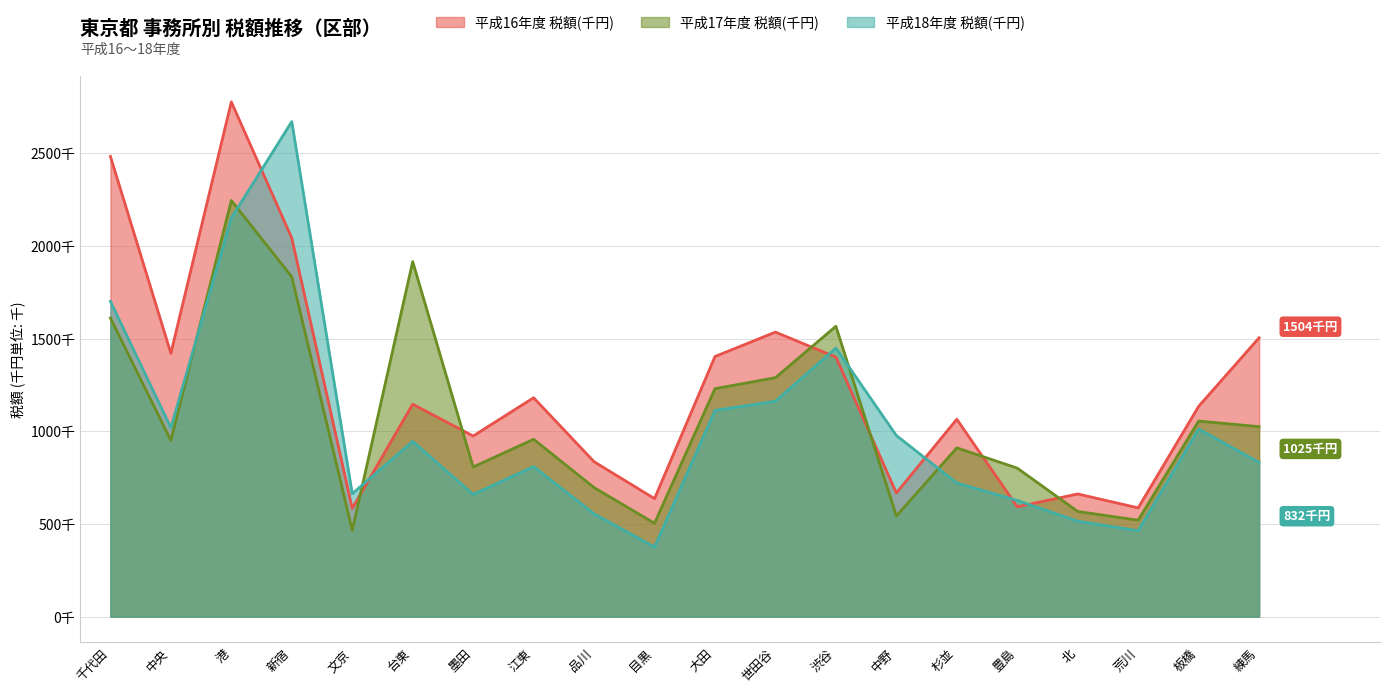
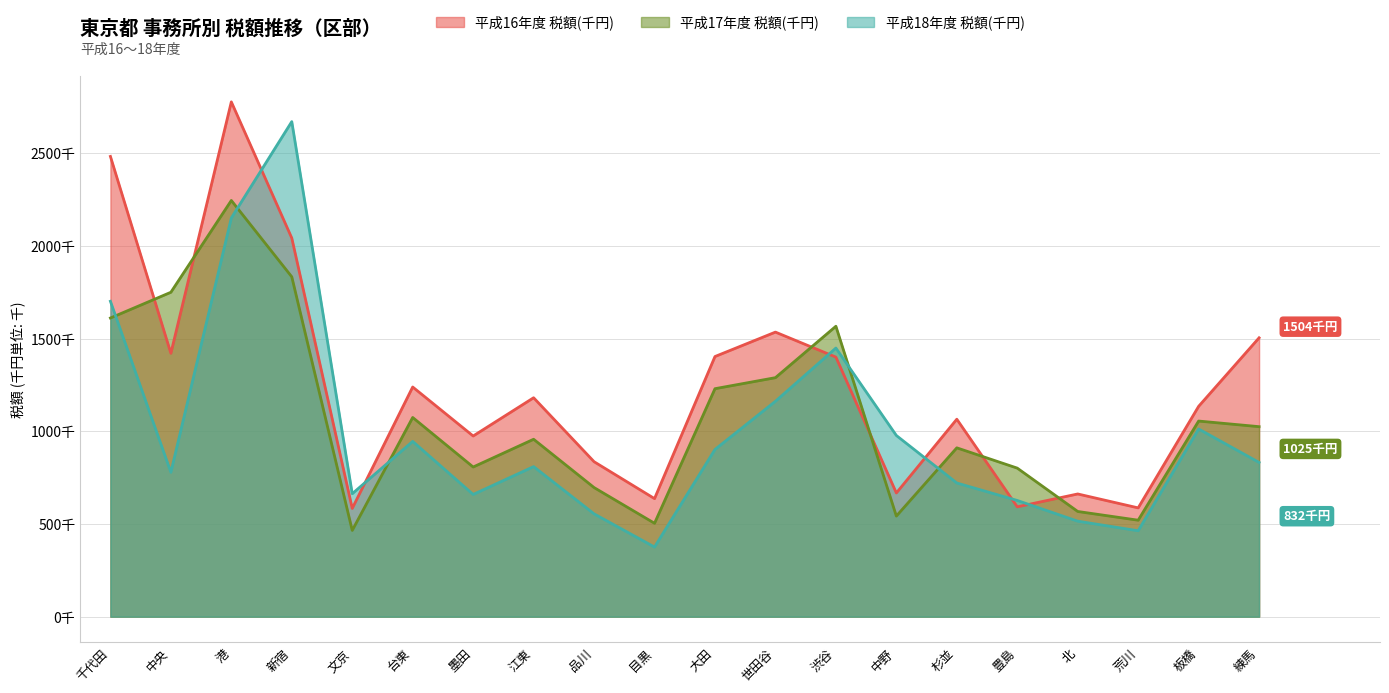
  {
    "平成16年度 税額(千円)": {
      "千代田": "2480千",
      "中央": "1420千",
      "港": "2780千",
      "新宿": "2040千",
      "文京": "580千",
-     "台東": "1150千",
+     "台東": "1240千",
      "墨田": "970千",
      "江東": "1180千",
      "品川": "840千",
      "目黒": "640千",
      "大田": "1400千",
      "世田谷": "1540千",
      "渋谷": "1400千",
      "中野": "670千",
      "杉並": "1070千",
      "豊島": "590千",
      "北": "660千",
      "荒川": "590千",
      "板橋": "1130千"
    },
    "平成17年度 税額(千円)": {
      "千代田": "1610千",
-     "中央": "950千",
+     "中央": "1750千",
      "港": "2250千",
      "新宿": "1830千",
      "文京": "470千",
-     "台東": "1920千",
+     "台東": "1070千",
      "墨田": "810千",
      "江東": "960千",
      "品川": "700千",
      "目黒": "500千",
      "大田": "1230千",
      "世田谷": "1290千",
      "渋谷": "1570千",
      "中野": "540千",
      "杉並": "910千",
      "豊島": "800千",
      "北": "570千",
      "荒川": "520千",
      "板橋": "1060千",
      "練馬": "1030千"
    },
    "平成18年度 税額(千円)": {
      "千代田": "1700千",
-     "中央": "1020千",
+     "中央": "780千",
      "港": "2150千",
      "新宿": "2670千",
      "文京": "660千",
      "台東": "950千",
      "墨田": "660千",
      "江東": "810千",
      "品川": "550千",
      "目黒": "380千",
-     "大田": "1110千",
+     "大田": "900千",
      "世田谷": "1160千",
      "渋谷": "1450千",
      "中野": "980千",
      "杉並": "720千",
      "豊島": "630千",
      "北": "520千",
      "荒川": "460千",
      "板橋": "1010千",
      "練馬": "830千"
    }
  }
